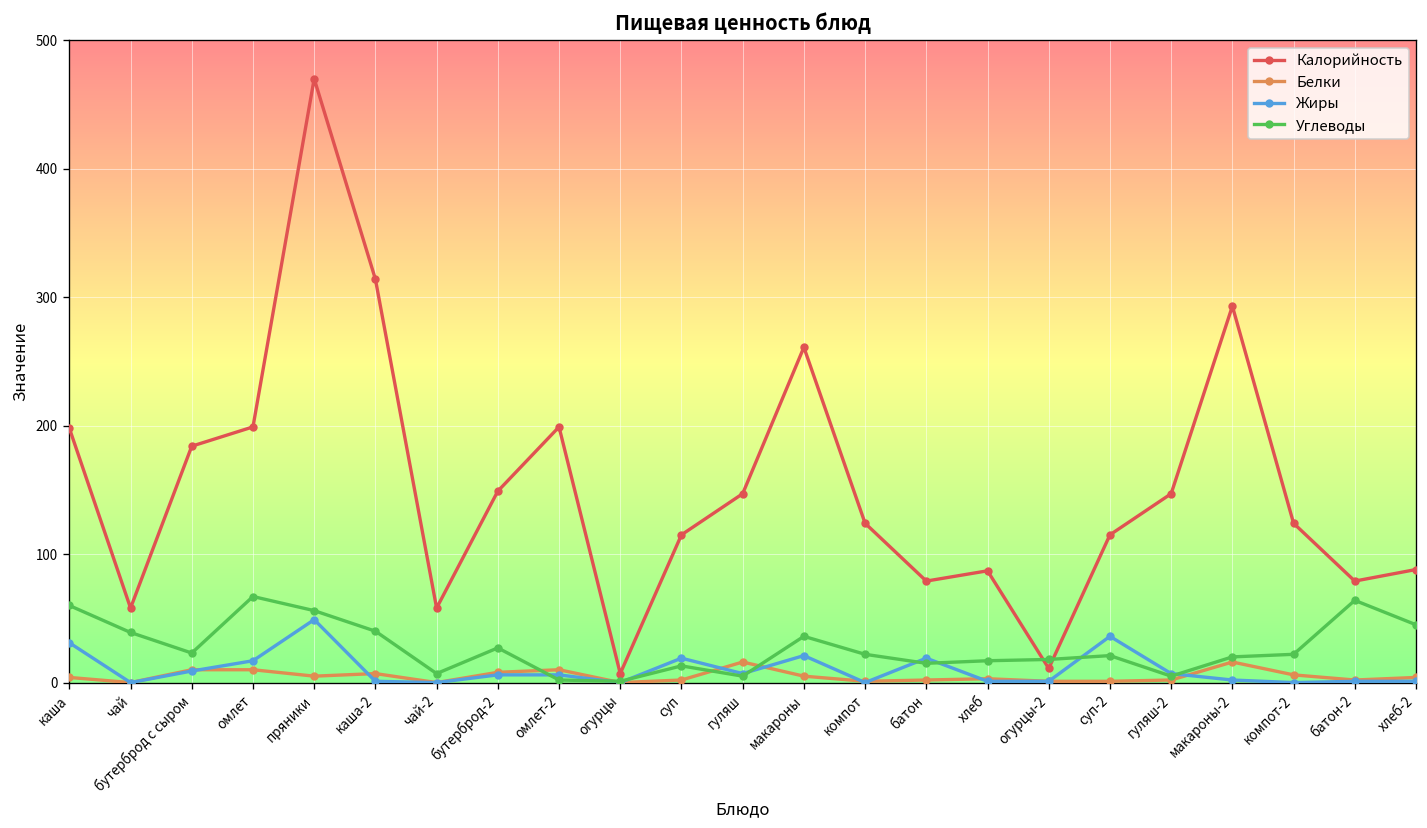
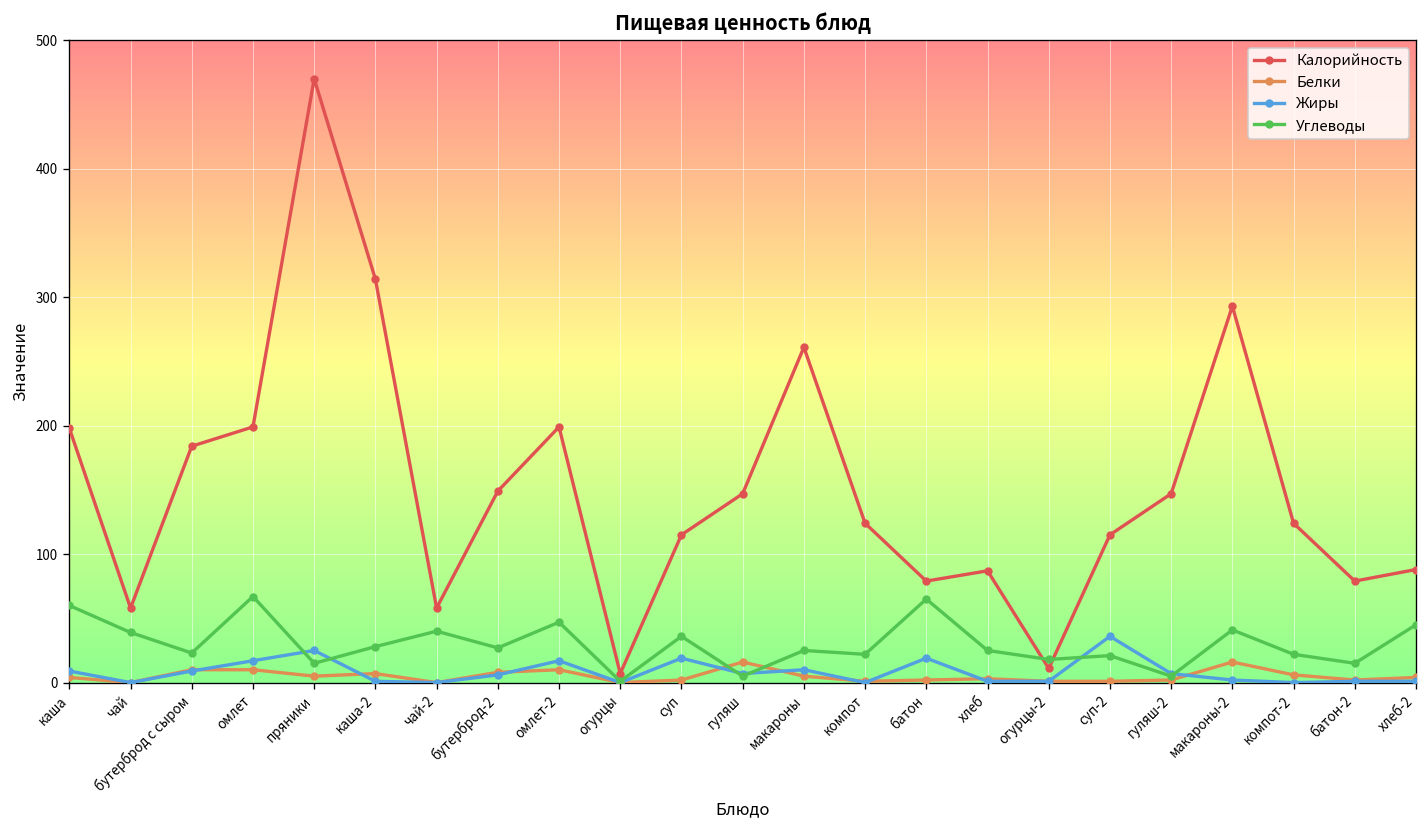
  {
    "Жиры": {
-     "каша": 31,
+     "каша": 9,
      "омлет": 17,
-     "пряники": 49,
+     "пряники": 25,
      "каша-2": 1,
-     "омлет-2": 6,
+     "омлет-2": 17,
      "суп": 19,
-     "макароны": 21,
+     "макароны": 10,
      "батон": 19,
      "суп-2": 36,
      "макароны-2": 2,
      "компот-2": 0,
      "хлеб-2": 1
    },
    "Углеводы": {
      "каша": 60,
      "чай": 39,
      "бутерброд с сыром": 23,
      "омлет": 67,
-     "пряники": 56,
-     "каша-2": 40,
-     "чай-2": 7,
+     "пряники": 15,
+     "каша-2": 28,
+     "чай-2": 40,
      "бутерброд-2": 27,
-     "омлет-2": 2,
-     "суп": 13,
-     "макароны": 36,
+     "омлет-2": 47,
+     "суп": 36,
+     "макароны": 25,
      "компот": 22,
-     "батон": 15,
-     "хлеб": 17,
+     "батон": 65,
+     "хлеб": 25,
      "огурцы-2": 18,
      "суп-2": 21,
-     "макароны-2": 20,
+     "макароны-2": 41,
      "компот-2": 22,
-     "батон-2": 64,
+     "батон-2": 15,
      "хлеб-2": 45
    }
  }
